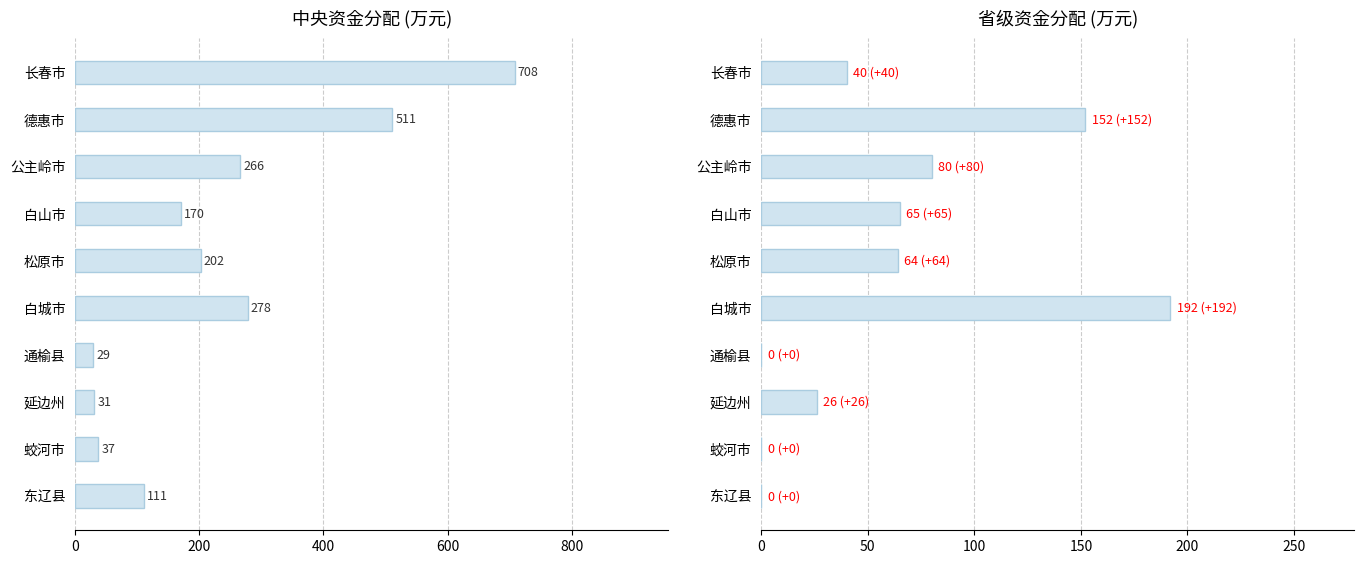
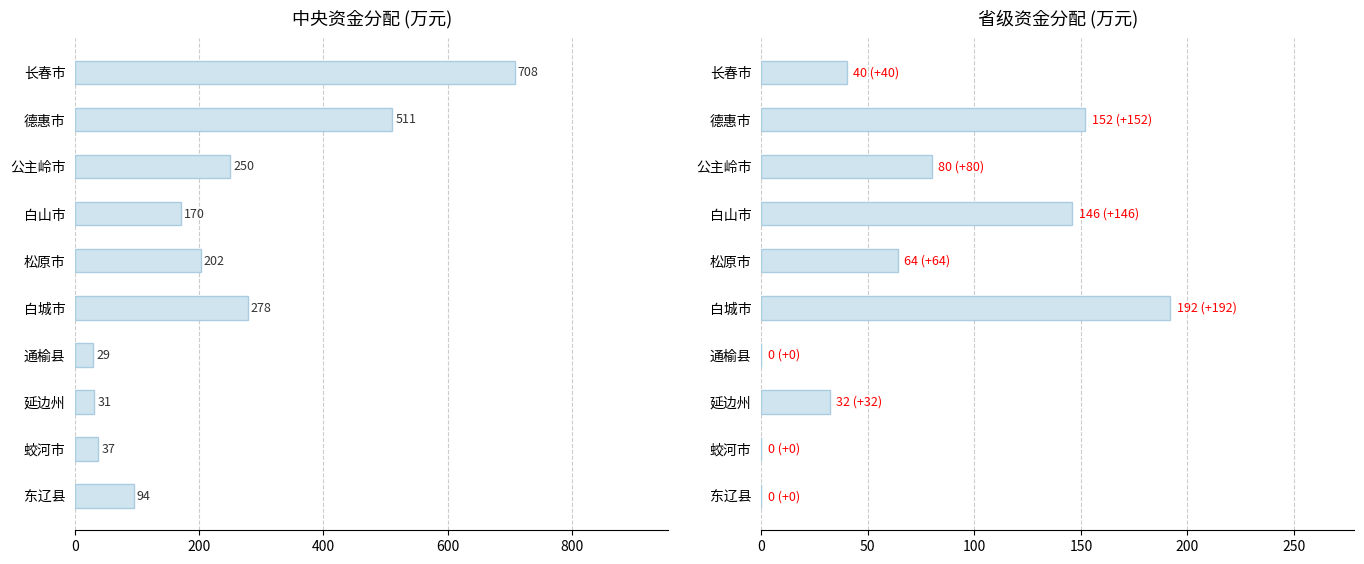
  {
    "中央资金分配 (万元)": {
      "长春市": "708",
      "德惠市": "511",
-     "公主岭市": "266",
+     "公主岭市": "250",
      "白山市": "170",
      "松原市": "202",
      "白城市": "278",
      "通榆县": "29",
      "延边州": "31",
      "蛟河市": "37",
-     "东辽县": "111"
+     "东辽县": "94"
    },
    "省级资金分配 (万元)": {
      "长春市": "40",
      "德惠市": "152",
      "公主岭市": "80",
-     "白山市": "65 (+65)",
+     "白山市": "146 (+146)",
      "松原市": "64",
      "白城市": "192",
      "通榆县": "0",
-     "延边州": "26 (+26)",
+     "延边州": "32 (+32)",
      "蛟河市": "0",
      "东辽县": "0"
    }
  }
